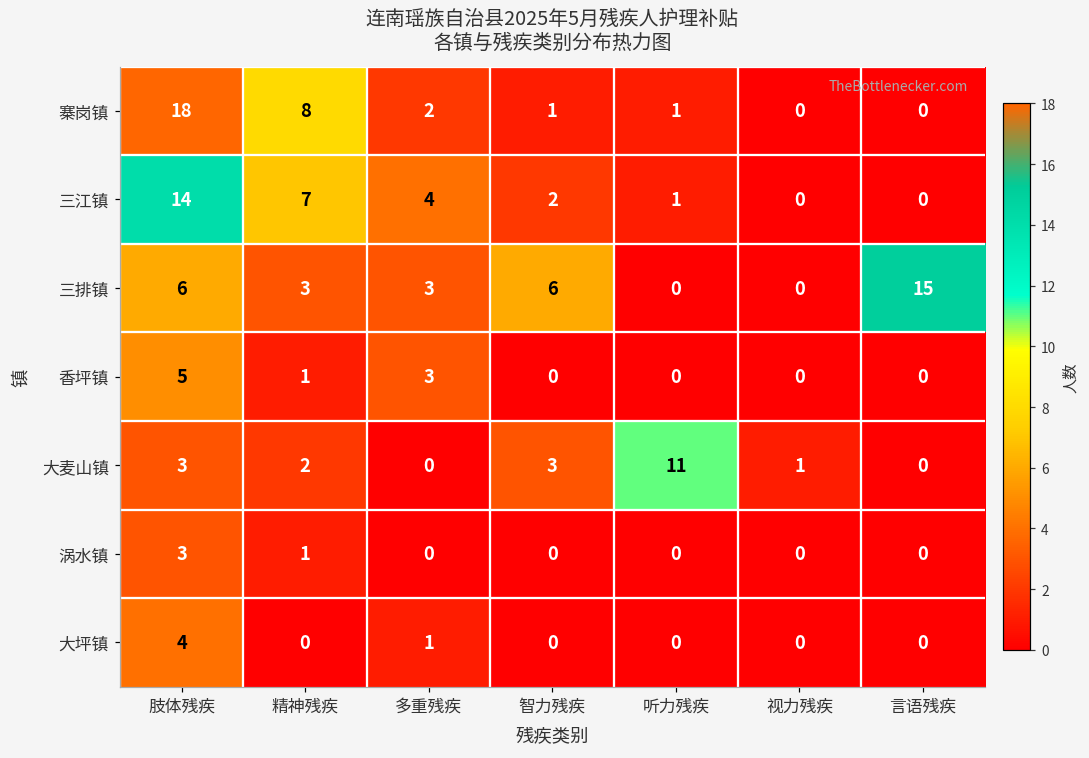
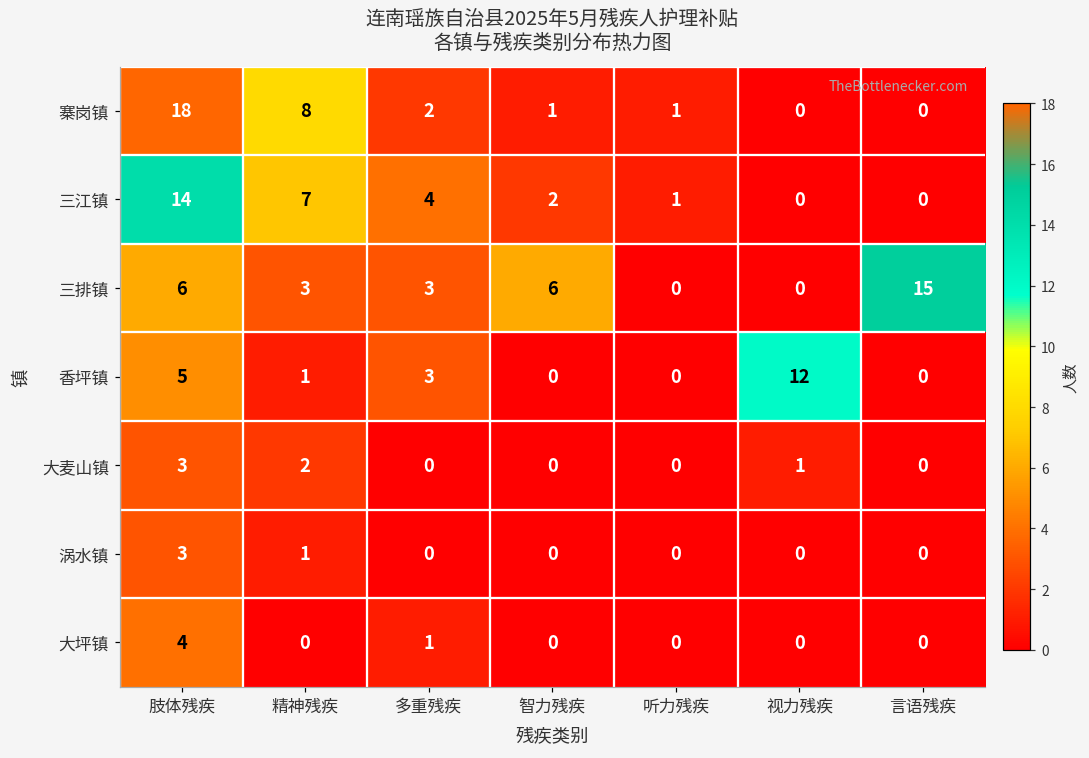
  {
    "寨岗镇": {
      "肢体残疾": 18,
      "精神残疾": 8,
      "多重残疾": 2,
      "智力残疾": 1,
      "听力残疾": 1,
      "视力残疾": 0
    },
    "三江镇": {
      "肢体残疾": 14,
      "精神残疾": 7,
      "多重残疾": 4,
      "智力残疾": 2,
      "听力残疾": 1,
      "视力残疾": 0,
      "言语残疾": 0
    },
    "三排镇": {
      "肢体残疾": 6,
      "精神残疾": 3,
      "多重残疾": 3,
      "智力残疾": 6,
      "听力残疾": 0,
      "视力残疾": 0,
      "言语残疾": 15
    },
    "香坪镇": {
      "肢体残疾": 5,
      "精神残疾": 1,
      "多重残疾": 3,
      "智力残疾": 0,
      "听力残疾": 0,
-     "视力残疾": 0,
+     "视力残疾": 12,
      "言语残疾": 0
    },
    "大麦山镇": {
      "肢体残疾": 3,
      "精神残疾": 2,
      "多重残疾": 0,
-     "智力残疾": 3,
-     "听力残疾": 11,
+     "智力残疾": 0,
+     "听力残疾": 0,
      "视力残疾": 1,
      "言语残疾": 0
    },
    "涡水镇": {
      "肢体残疾": 3,
      "精神残疾": 1,
      "多重残疾": 0,
      "智力残疾": 0,
      "听力残疾": 0,
      "视力残疾": 0,
      "言语残疾": 0
    },
    "大坪镇": {
      "肢体残疾": 4,
      "精神残疾": 0,
      "多重残疾": 1,
      "智力残疾": 0,
      "听力残疾": 0,
      "视力残疾": 0,
      "言语残疾": 0
    }
  }
